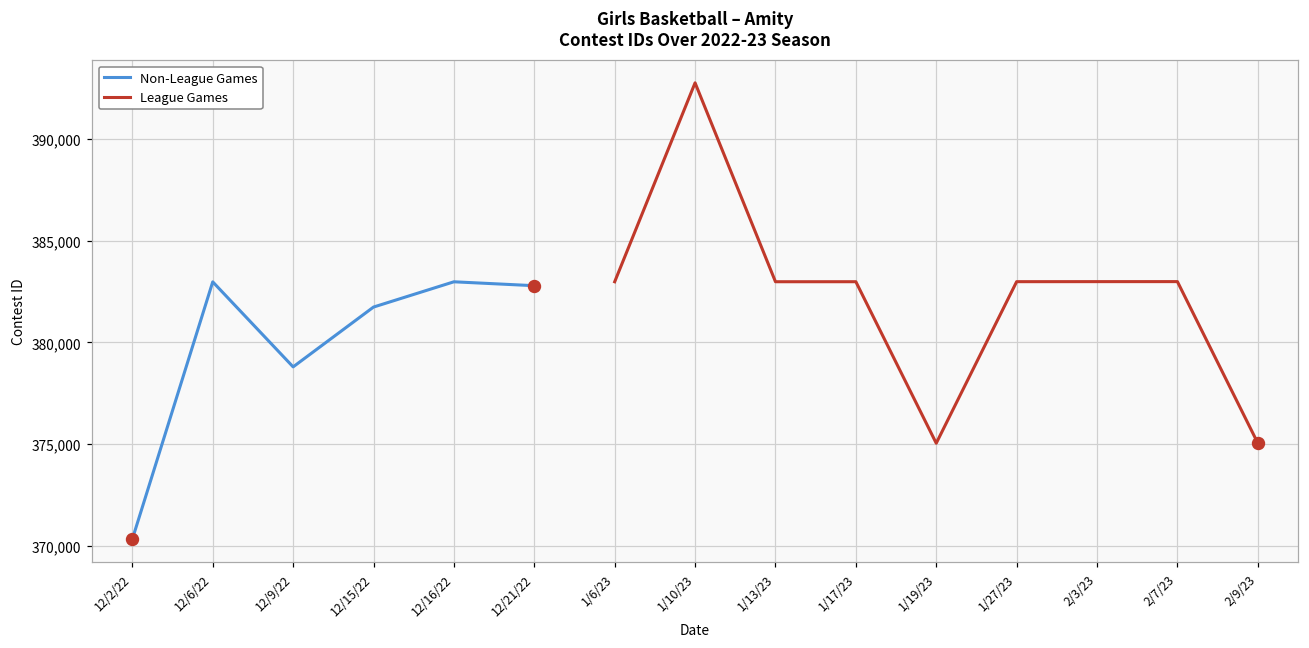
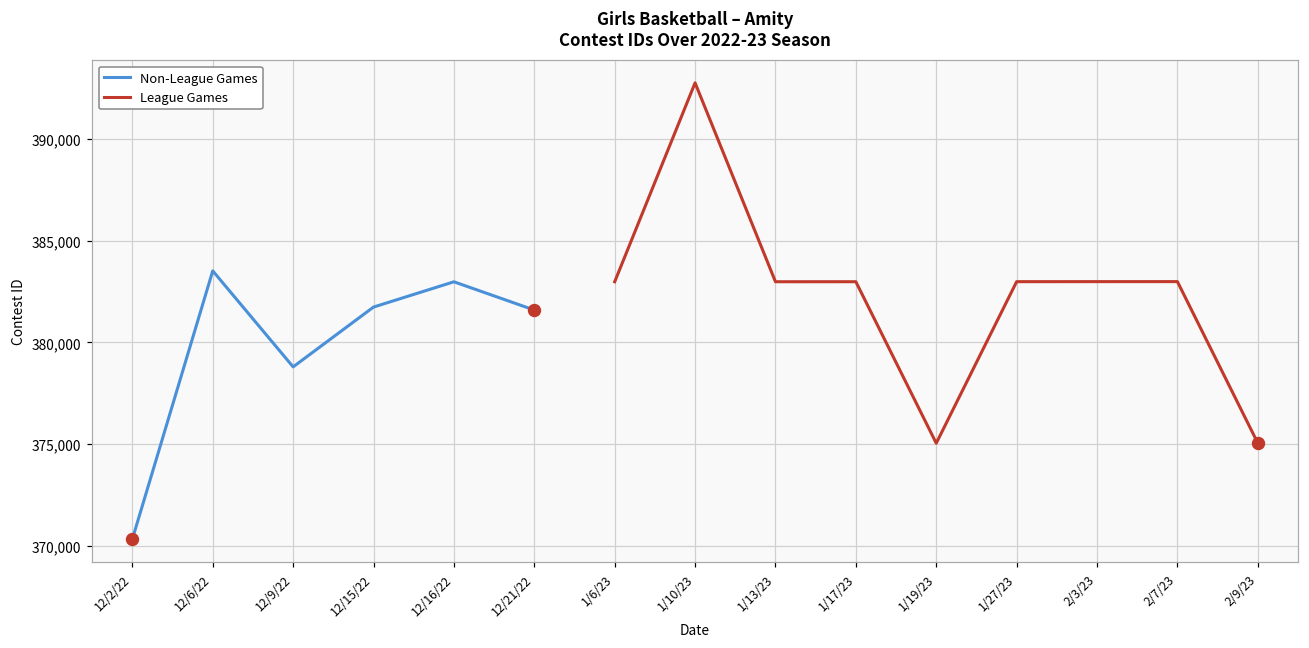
  {
    "Non-League Games": {
-     "12/6/22": "383,000",
+     "12/6/22": "383,500",
      "12/9/22": "378,800",
      "12/15/22": "381,700",
      "12/16/22": "383,000",
-     "12/21/22": "382,800"
+     "12/21/22": "381,600"
    }
  }
